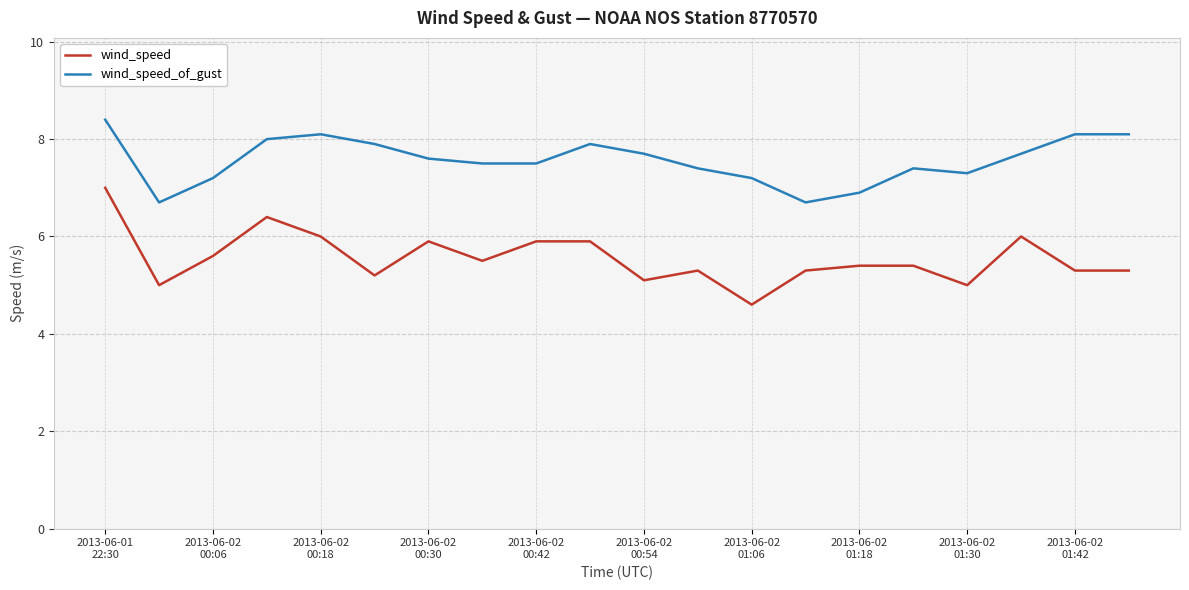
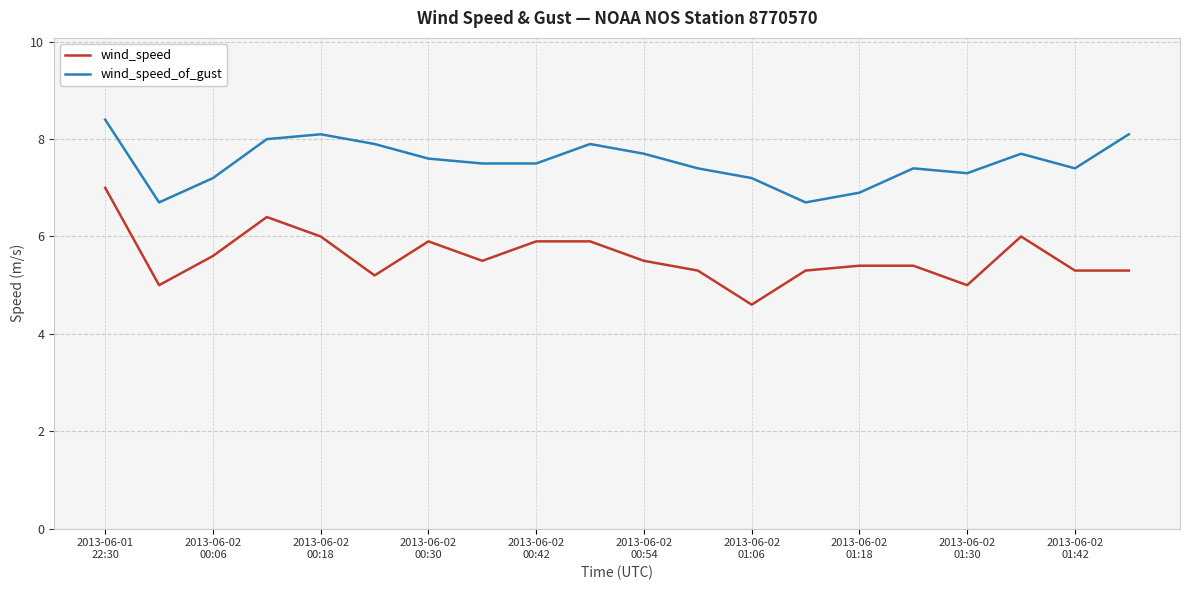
  {
    "wind_speed": {
      "2013-06-01 22:30": 7.0,
      "2013-06-02 00:06": 5.6,
      "2013-06-02 00:18": 6.0,
      "2013-06-02 00:30": 5.9,
      "2013-06-02 00:42": 5.9,
-     "2013-06-02 00:54": 5.1,
+     "2013-06-02 00:54": 5.5,
      "2013-06-02 01:06": 4.6,
      "2013-06-02 01:18": 5.4,
      "2013-06-02 01:30": 5.0,
      "2013-06-02 01:42": 5.3
    },
    "wind_speed_of_gust": {
      "2013-06-01 22:30": 8.4,
      "2013-06-02 00:06": 7.2,
      "2013-06-02 00:18": 8.1,
      "2013-06-02 00:30": 7.6,
      "2013-06-02 00:42": 7.5,
      "2013-06-02 00:54": 7.7,
      "2013-06-02 01:06": 7.2,
      "2013-06-02 01:18": 6.9,
      "2013-06-02 01:30": 7.3,
-     "2013-06-02 01:42": 8.1
+     "2013-06-02 01:42": 7.4
    }
  }
